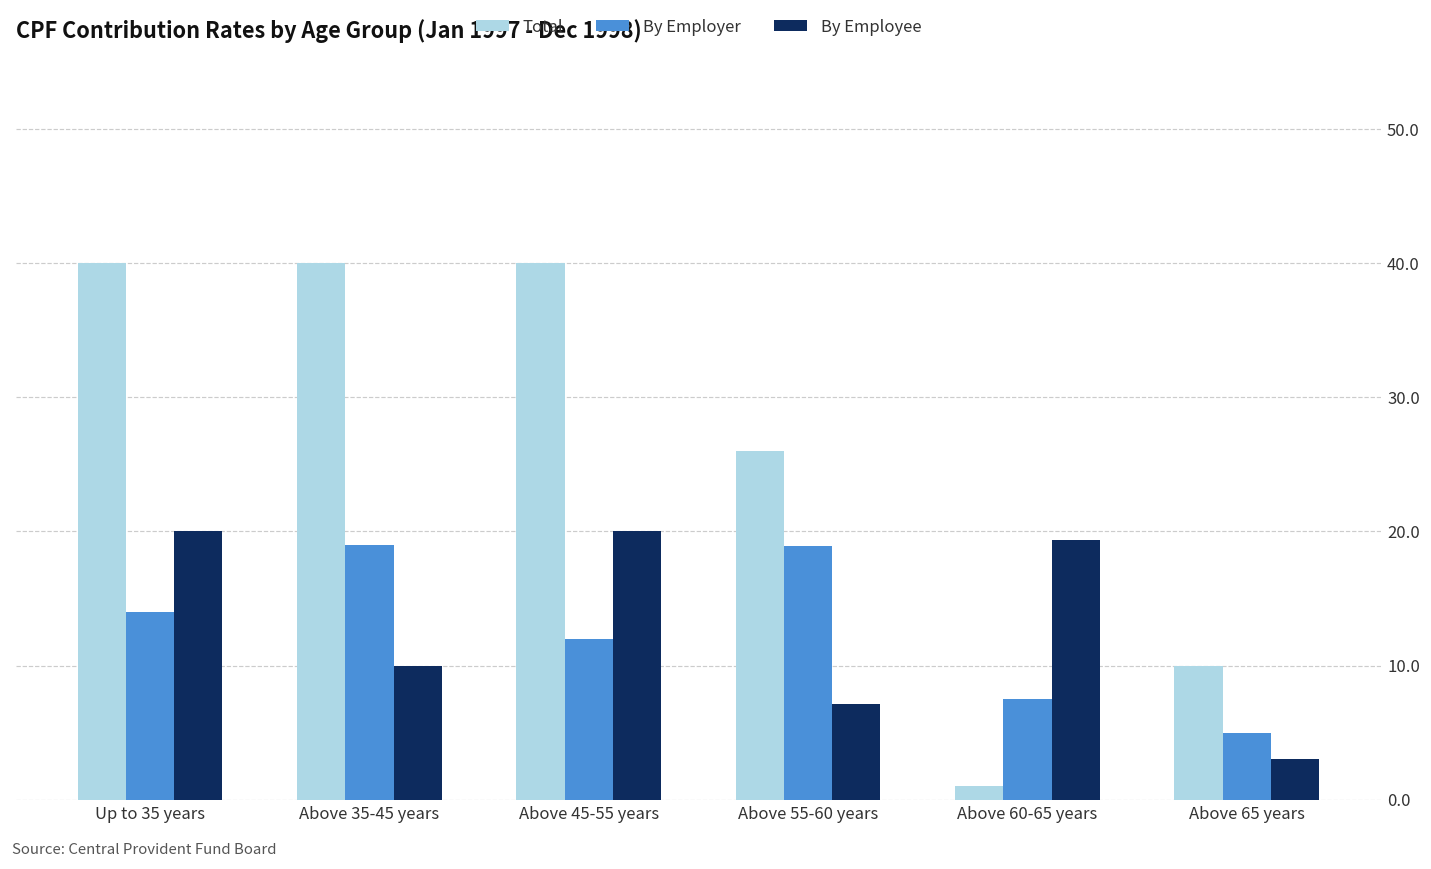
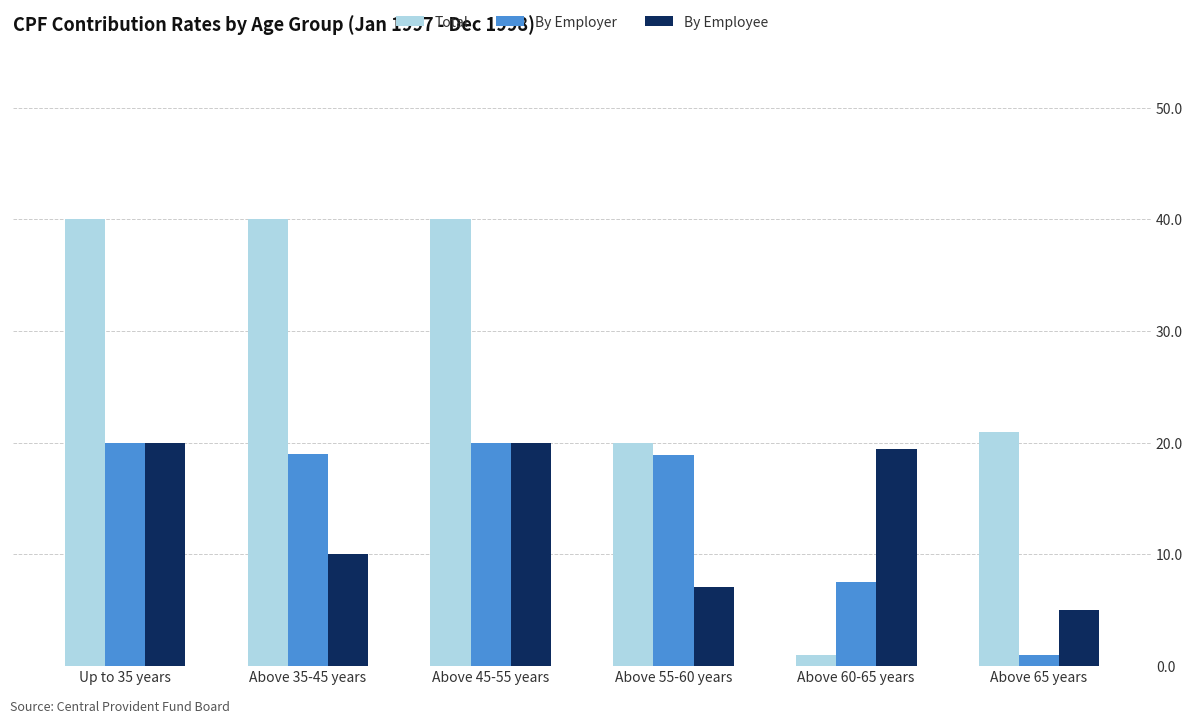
  {
    "Total": {
      "Up to 35 years": 40,
      "Above 35-45 years": 40,
      "Above 45-55 years": 40,
-     "Above 55-60 years": 26,
+     "Above 55-60 years": 20,
      "Above 60-65 years": 1,
-     "Above 65 years": 10
+     "Above 65 years": 21
    },
    "By Employer": {
-     "Up to 35 years": 14,
+     "Up to 35 years": 20,
      "Above 35-45 years": 19,
-     "Above 45-55 years": 12,
+     "Above 45-55 years": 20,
      "Above 55-60 years": 19,
      "Above 60-65 years": 7.5,
-     "Above 65 years": 5
+     "Above 65 years": 1
    },
    "By Employee": {
      "Up to 35 years": 20,
      "Above 35-45 years": 10,
      "Above 45-55 years": 20,
      "Above 55-60 years": 7,
      "Above 60-65 years": 19.4,
-     "Above 65 years": 3
+     "Above 65 years": 5
    }
  }
